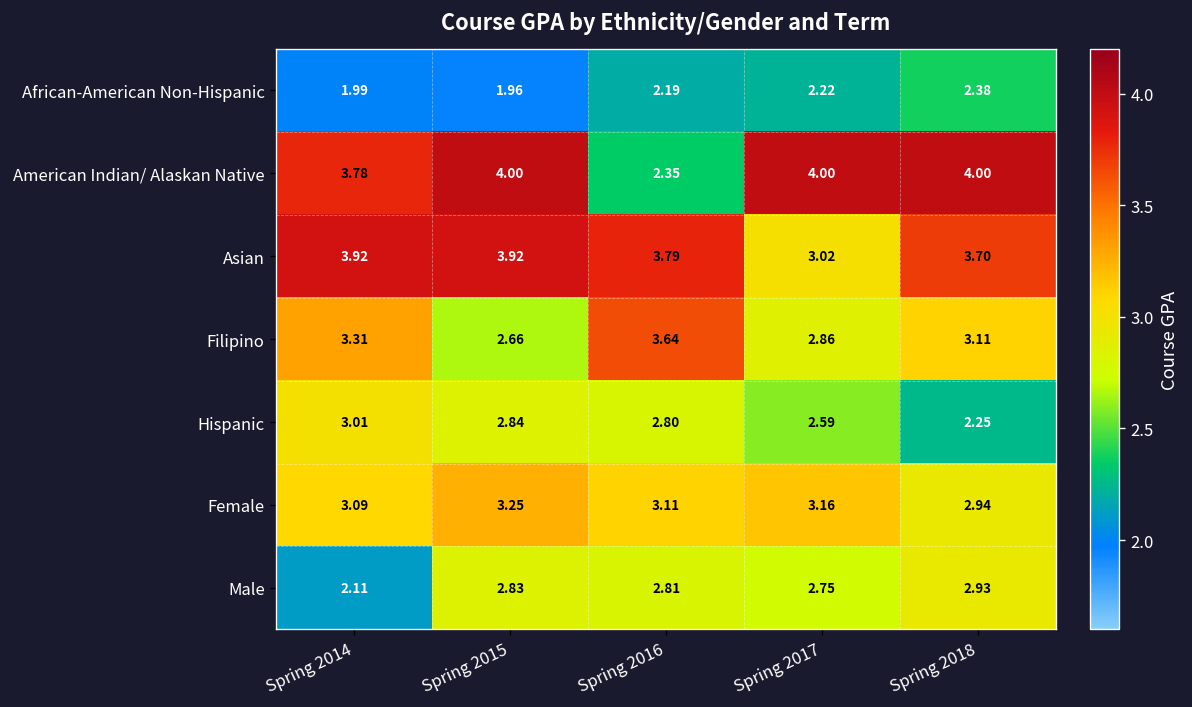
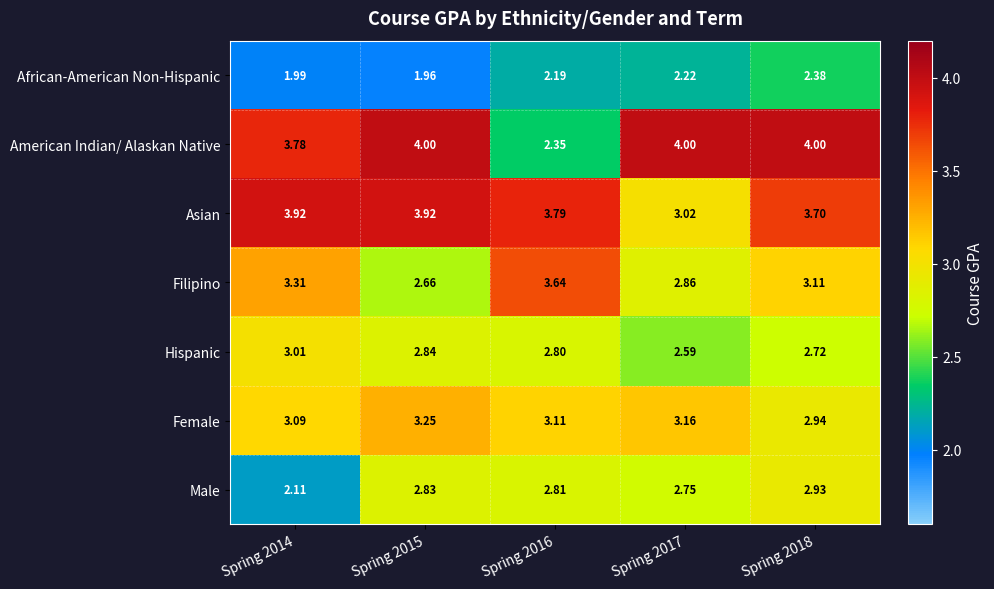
  {
    "African-American Non-Hispanic": {
      "Spring 2014": 1.99,
      "Spring 2015": 1.96,
      "Spring 2016": 2.19,
      "Spring 2017": 2.22,
      "Spring 2018": 2.38
    },
    "American Indian/ Alaskan Native": {
      "Spring 2014": 3.78,
      "Spring 2015": 4.00,
      "Spring 2016": 2.35,
      "Spring 2017": 4.00,
      "Spring 2018": 4.00
    },
    "Asian": {
      "Spring 2014": 3.92,
      "Spring 2015": 3.92,
      "Spring 2016": 3.79,
      "Spring 2017": 3.02,
      "Spring 2018": 3.70
    },
    "Filipino": {
      "Spring 2014": 3.31,
      "Spring 2015": 2.66,
      "Spring 2016": 3.64,
      "Spring 2017": 2.86,
      "Spring 2018": 3.11
    },
    "Hispanic": {
      "Spring 2014": 3.01,
      "Spring 2015": 2.84,
      "Spring 2016": 2.80,
      "Spring 2017": 2.59,
-     "Spring 2018": 2.25
+     "Spring 2018": 2.72
    },
    "Female": {
      "Spring 2014": 3.09,
      "Spring 2015": 3.25,
      "Spring 2016": 3.11,
      "Spring 2017": 3.16,
      "Spring 2018": 2.94
    },
    "Male": {
      "Spring 2014": 2.11,
      "Spring 2015": 2.83,
      "Spring 2016": 2.81,
      "Spring 2017": 2.75,
      "Spring 2018": 2.93
    }
  }
